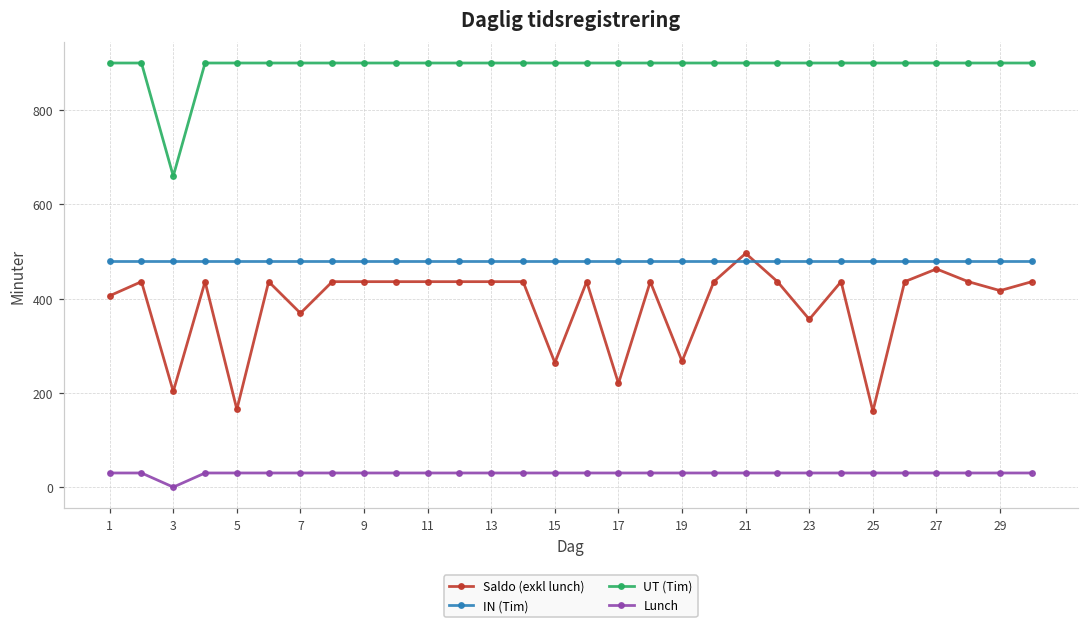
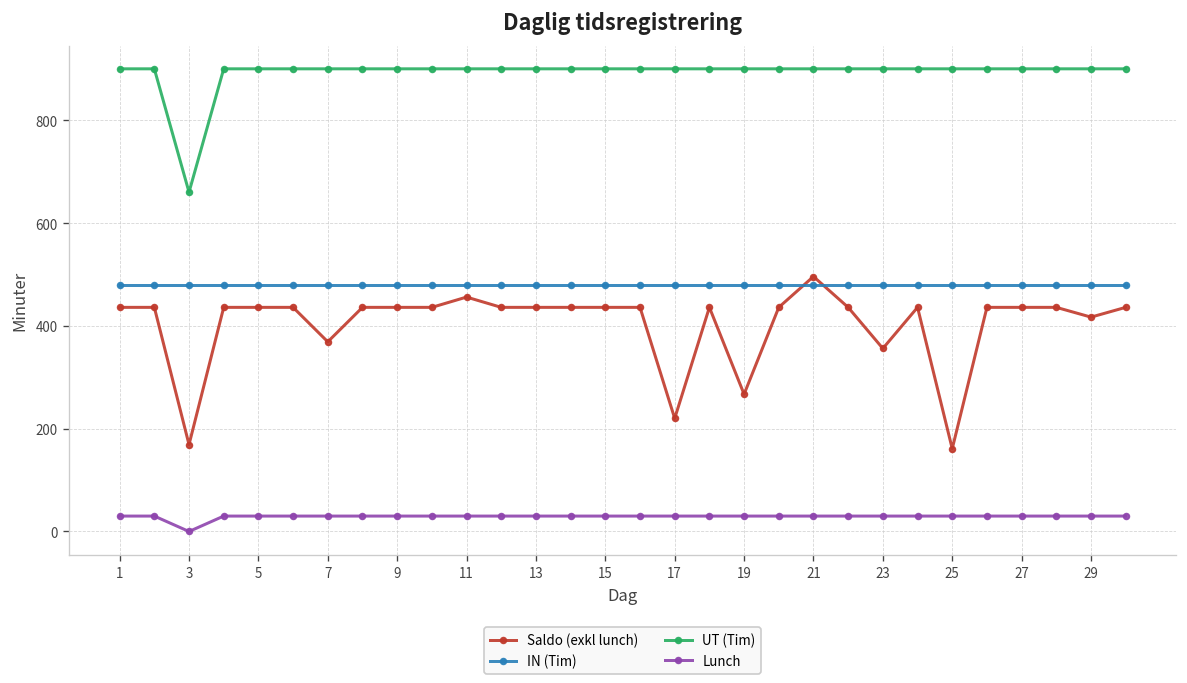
  {
    "Saldo (exkl lunch)": {
-     "1": 410,
-     "3": 200,
-     "5": 170,
+     "1": 440,
+     "3": 170,
+     "5": 440,
      "7": 370,
      "9": 440,
-     "11": 440,
+     "11": 460,
      "13": 440,
-     "15": 260,
+     "15": 440,
      "17": 220,
      "19": 270,
      "21": 500,
      "23": 360,
      "25": 160,
-     "27": 460,
+     "27": 440,
      "29": 420
    },
    "IN (Tim)": {
      "1": 480,
      "3": 480,
      "5": 480,
      "7": 480,
      "9": 480,
      "11": 480,
      "13": 480,
      "15": 480,
      "17": 480,
      "19": 480,
      "21": 480,
      "23": 480,
      "25": 480,
      "27": 480,
      "29": 480
    },
    "UT (Tim)": {
      "1": 900,
      "3": 660,
      "5": 900,
      "7": 900,
      "9": 900,
      "11": 900,
      "13": 900,
      "15": 900,
      "17": 900,
      "19": 900,
      "21": 900,
      "23": 900,
      "25": 900,
      "27": 900,
      "29": 900
    },
    "Lunch": {
      "1": 30,
      "3": 0,
      "5": 30,
      "7": 30,
      "9": 30,
      "11": 30,
      "13": 30,
      "15": 30,
      "17": 30,
      "19": 30,
      "21": 30,
      "23": 30,
      "25": 30,
      "27": 30,
      "29": 30
    }
  }
